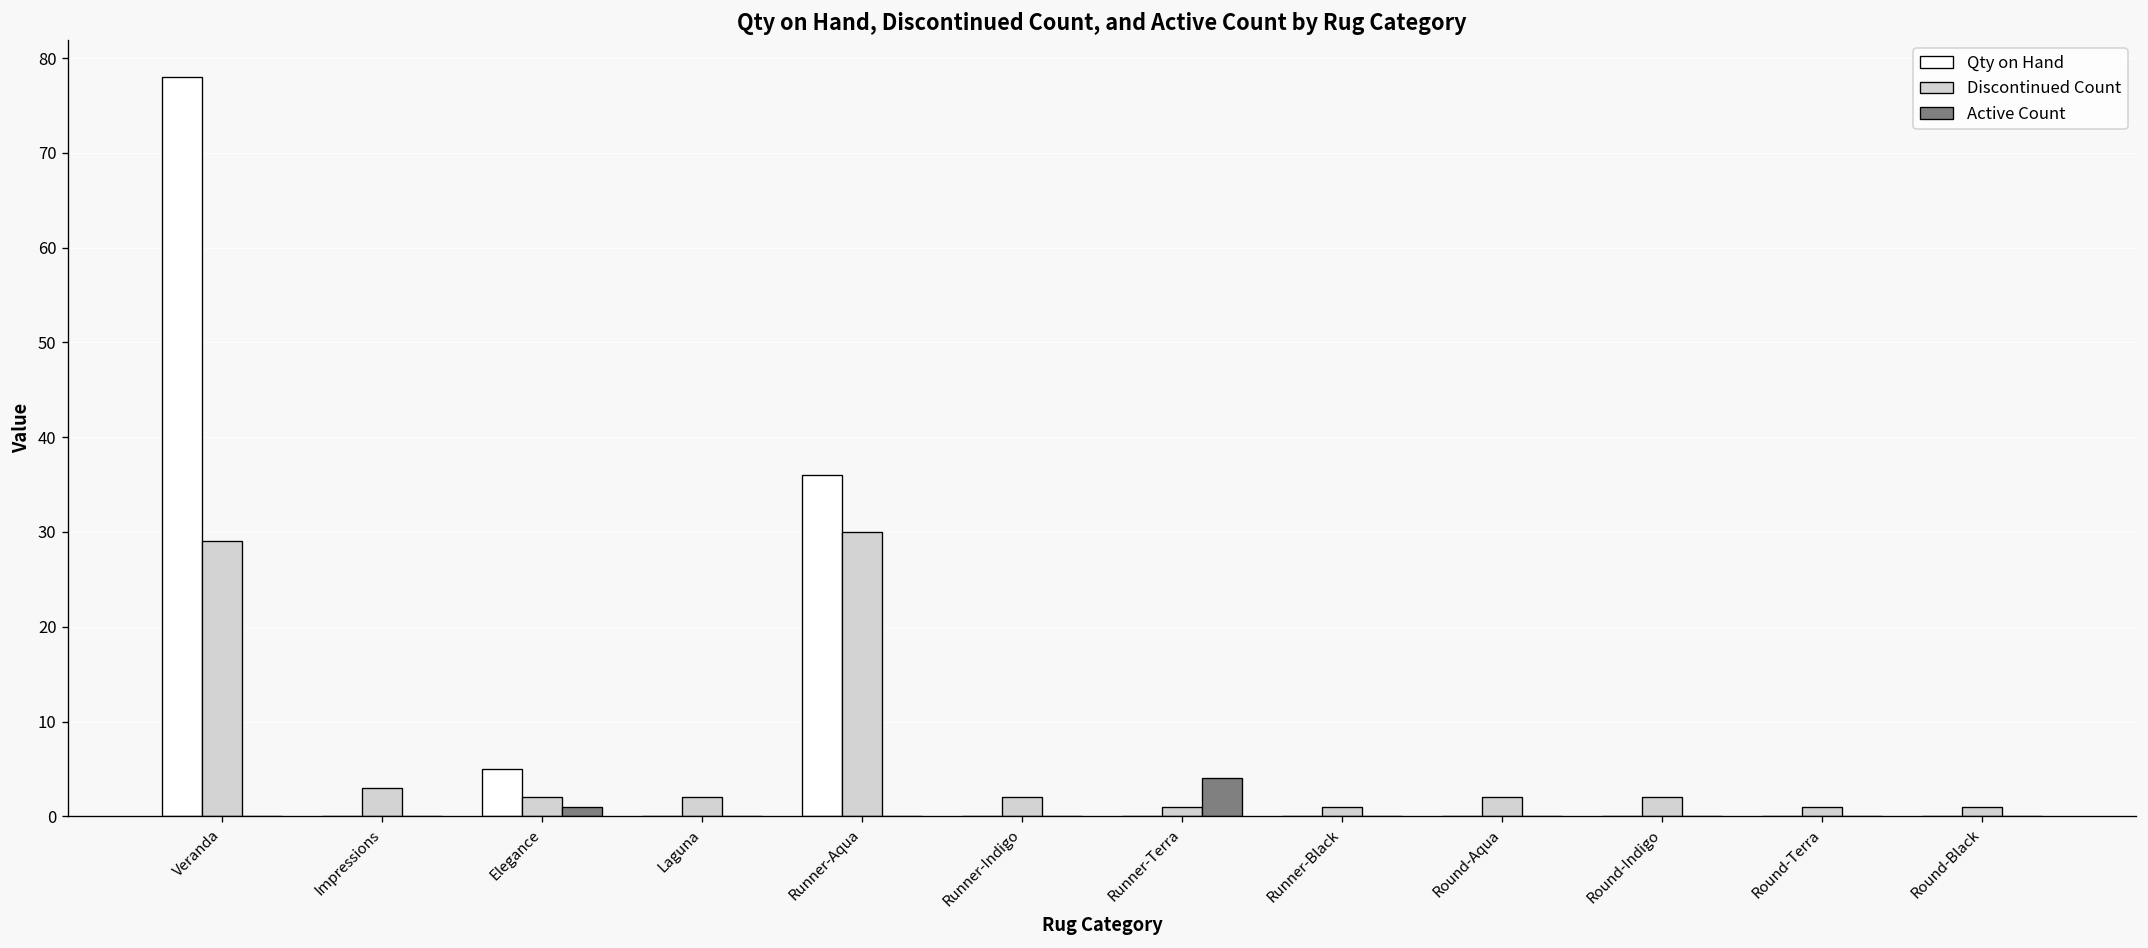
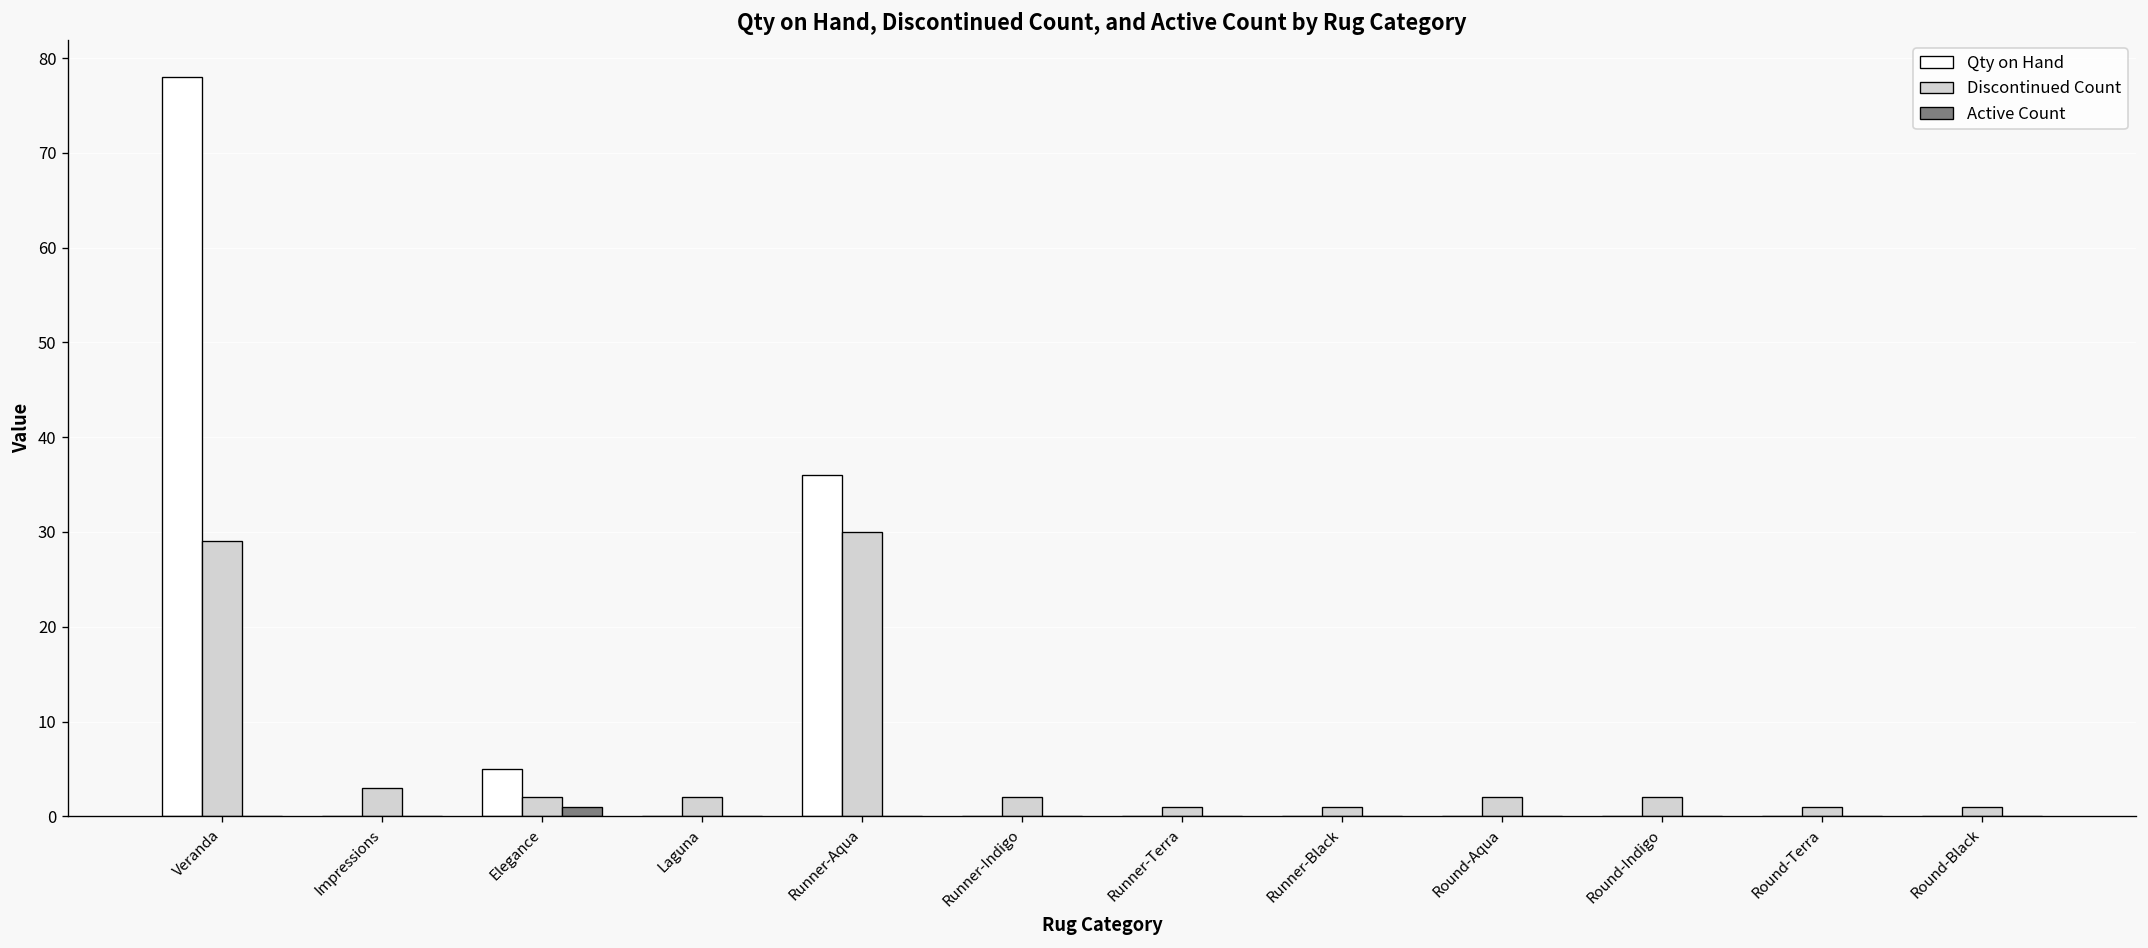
  {
    "Qty on Hand": {
      "Veranda": 78,
      "Impressions": 0,
      "Elegance": 5,
      "Laguna": 0,
      "Runner-Aqua": 36,
      "Runner-Indigo": 0,
      "Runner-Terra": 0,
      "Runner-Black": 0,
      "Round-Aqua": 0,
      "Round-Indigo": 0,
      "Round-Terra": 0,
      "Round-Black": 0
    },
    "Discontinued Count": {
      "Veranda": 29,
      "Impressions": 3,
      "Elegance": 2,
      "Laguna": 2,
      "Runner-Aqua": 30,
      "Runner-Indigo": 2,
      "Runner-Terra": 1,
      "Runner-Black": 1,
      "Round-Aqua": 2,
      "Round-Indigo": 2,
      "Round-Terra": 1,
      "Round-Black": 1
    },
    "Active Count": {
      "Veranda": 0,
      "Impressions": 0,
      "Elegance": 1,
      "Laguna": 0,
      "Runner-Aqua": 0,
      "Runner-Indigo": 0,
-     "Runner-Terra": 4,
+     "Runner-Terra": 0,
      "Runner-Black": 0,
      "Round-Aqua": 0,
      "Round-Indigo": 0,
      "Round-Terra": 0,
      "Round-Black": 0
    }
  }
